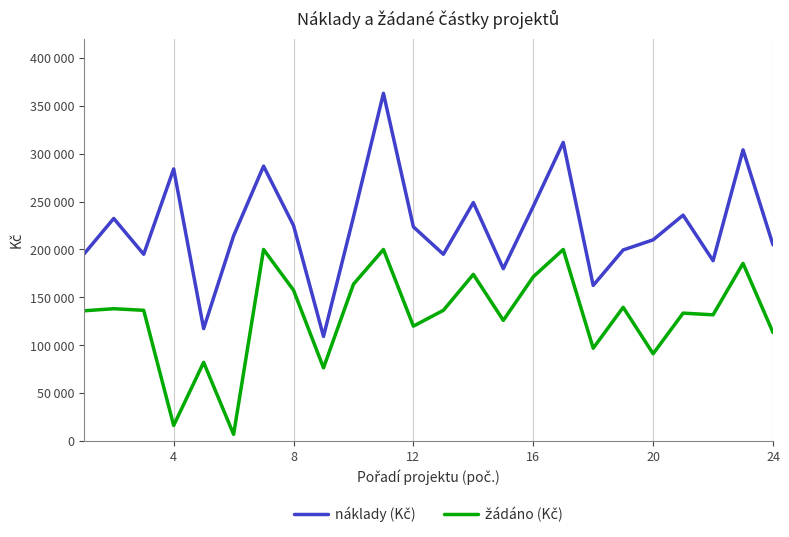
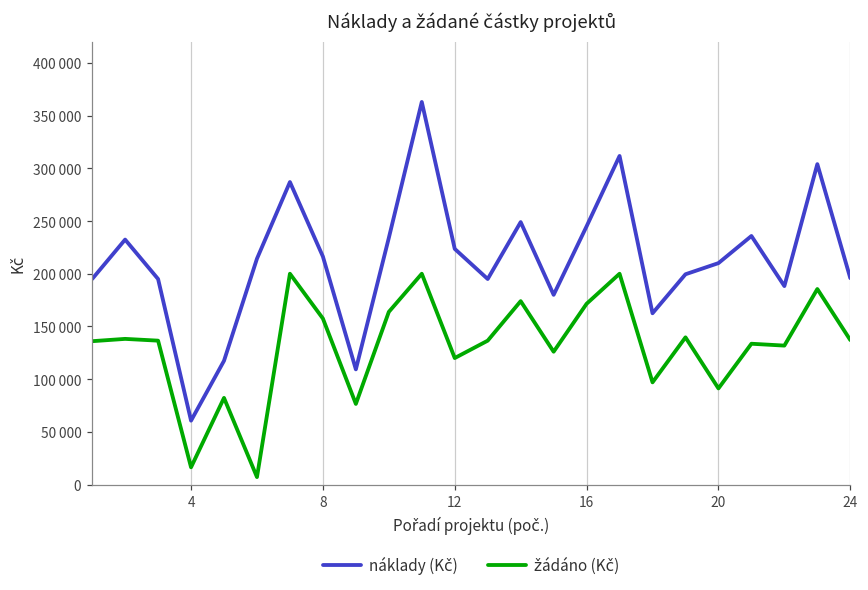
  {
    "náklady (Kč)": {
-     "4": 280000,
-     "8": 230000,
+     "4": 60000,
+     "8": 220000,
      "12": 220000,
      "16": 250000,
      "20": 210000,
-     "24": 205000
+     "24": 196000
    },
    "žádáno (Kč)": {
      "4": 20000,
      "8": 160000,
      "12": 120000,
      "16": 170000,
      "20": 90000,
-     "24": 110000
+     "24": 140000
    }
  }
